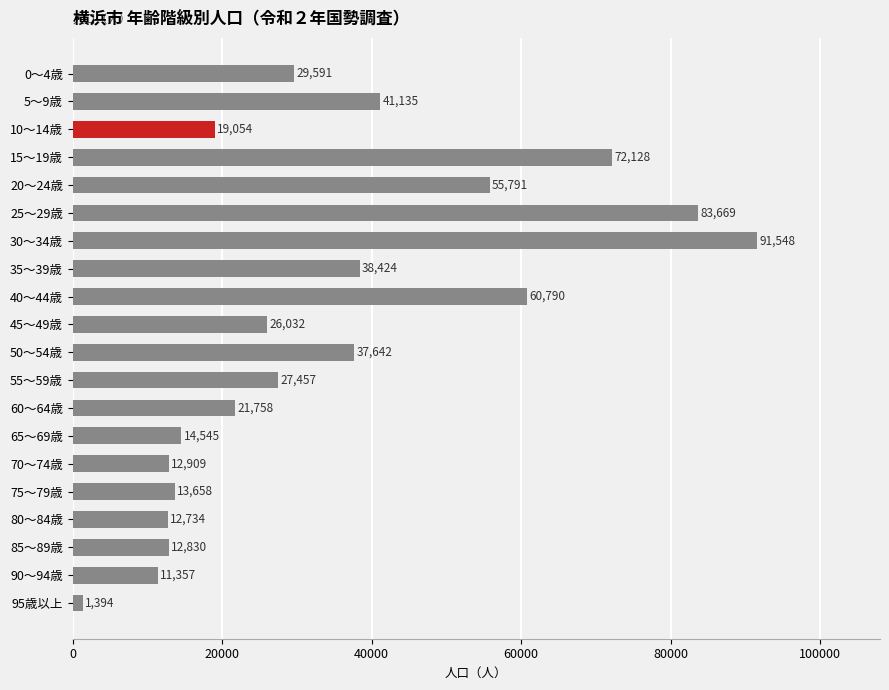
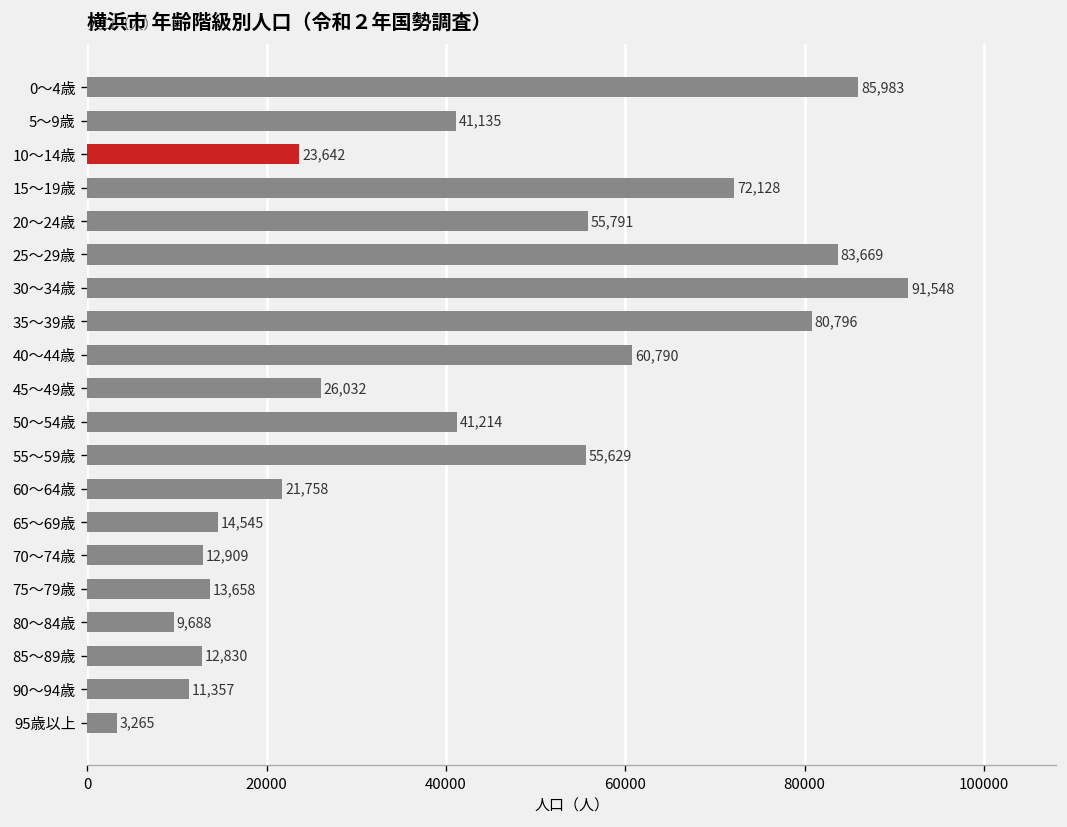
  {
-   "0～4歳": "29,591",
+   "0～4歳": "85,983",
    "5～9歳": "41,135",
-   "10～14歳": "19,054",
+   "10～14歳": "23,642",
    "15～19歳": "72,128",
    "20～24歳": "55,791",
    "25～29歳": "83,669",
    "30～34歳": "91,548",
-   "35～39歳": "38,424",
+   "35～39歳": "80,796",
    "40～44歳": "60,790",
    "45～49歳": "26,032",
-   "50～54歳": "37,642",
-   "55～59歳": "27,457",
+   "50～54歳": "41,214",
+   "55～59歳": "55,629",
    "60～64歳": "21,758",
    "65～69歳": "14,545",
    "70～74歳": "12,909",
    "75～79歳": "13,658",
-   "80～84歳": "12,734",
+   "80～84歳": "9,688",
    "85～89歳": "12,830",
    "90～94歳": "11,357",
-   "95歳以上": "1,394"
+   "95歳以上": "3,265"
  }
